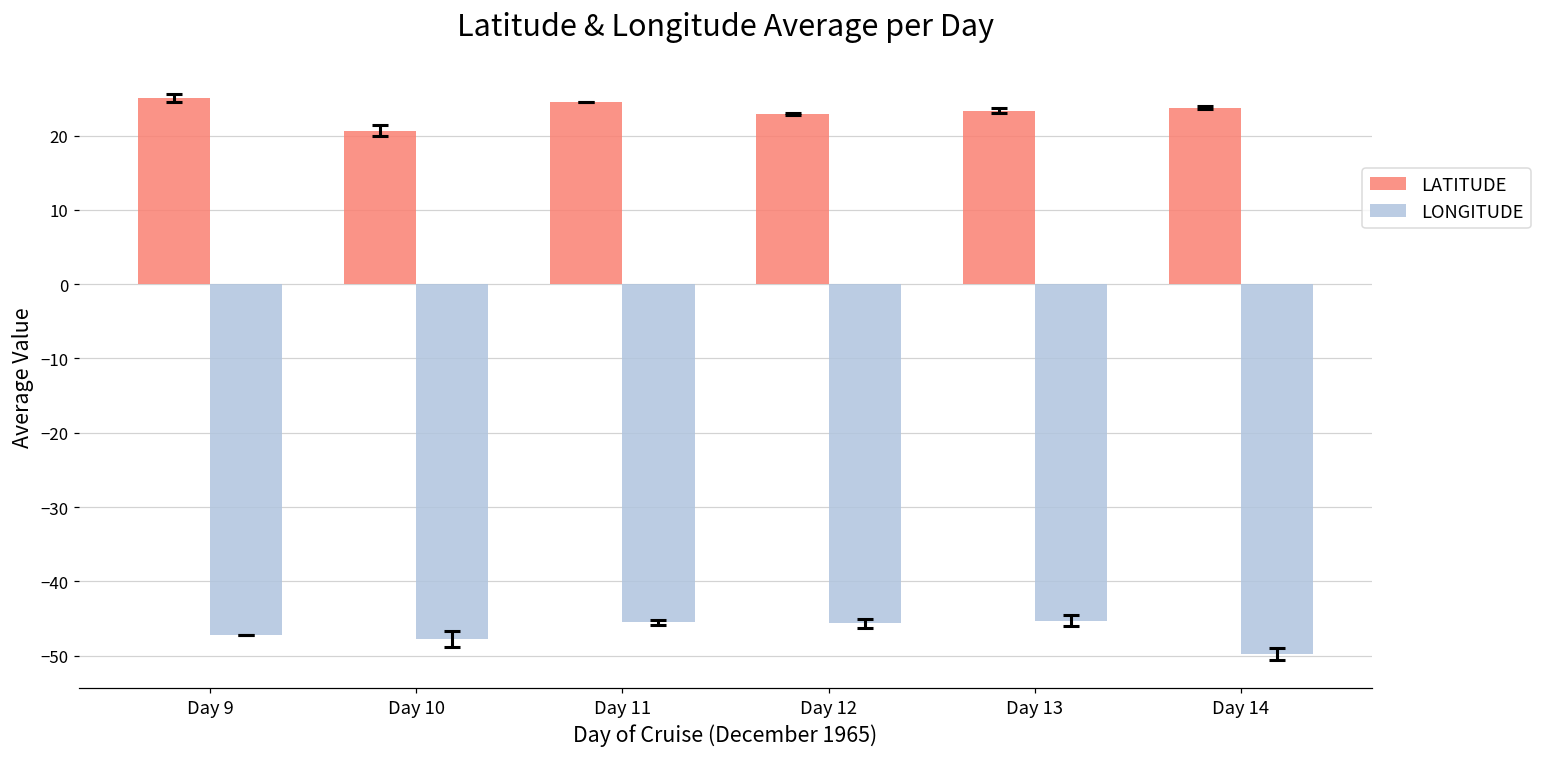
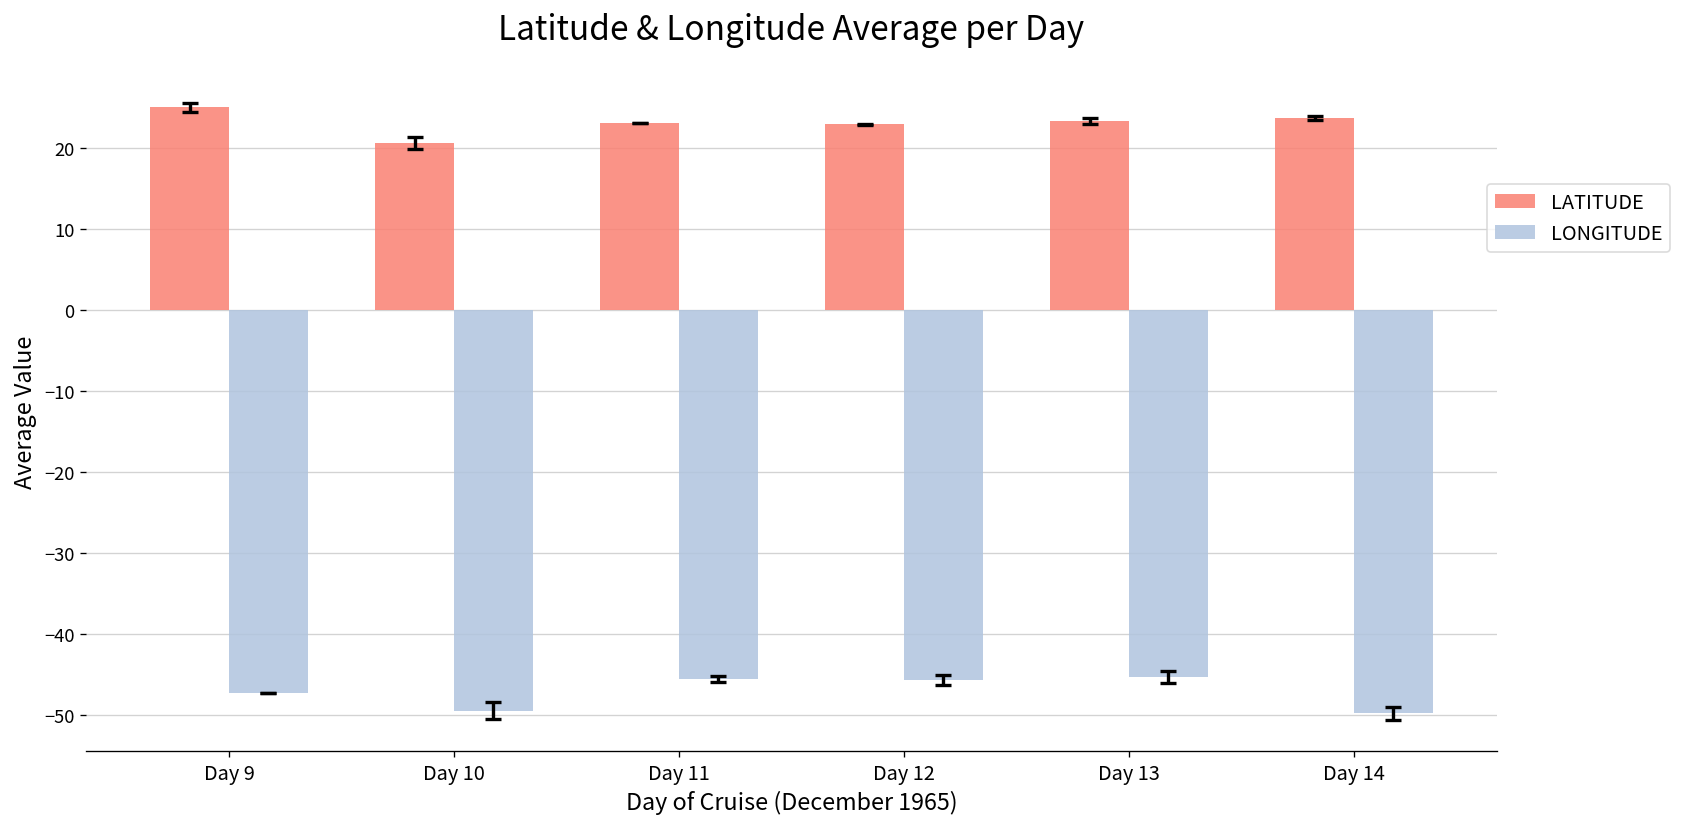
  {
    "LATITUDE": {
      "Day 9": 25,
      "Day 10": 21,
-     "Day 11": 24,
+     "Day 11": 23,
      "Day 12": 23,
      "Day 13": 23,
      "Day 14": 24
    },
    "LONGITUDE": {
      "Day 9": -47,
-     "Day 10": -48,
+     "Day 10": -49,
      "Day 11": -46,
      "Day 12": -46,
      "Day 13": -45,
      "Day 14": -50
    }
  }
